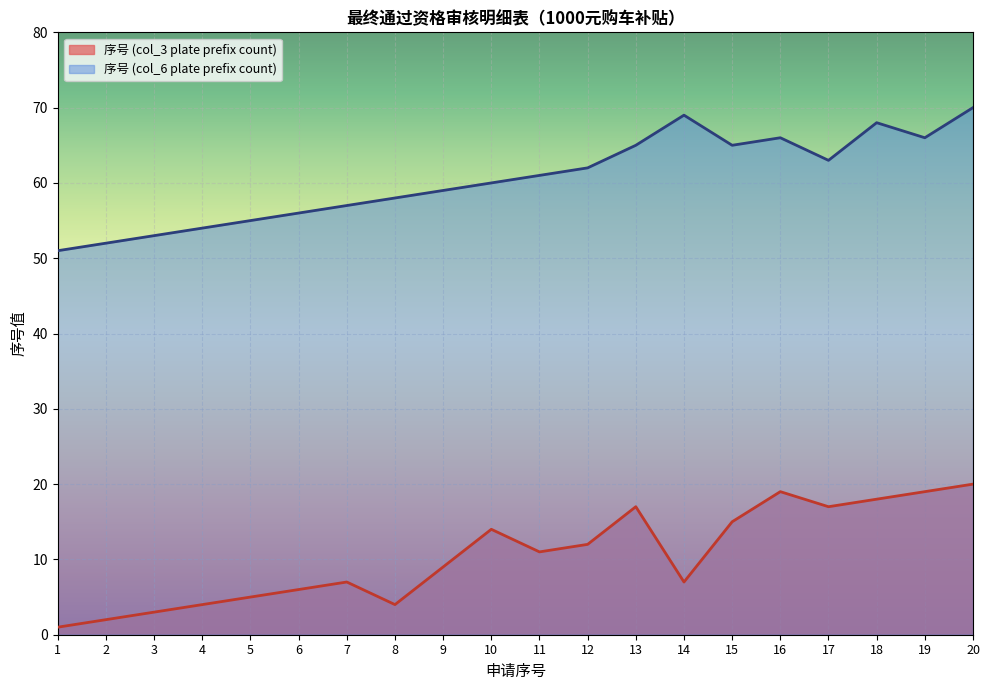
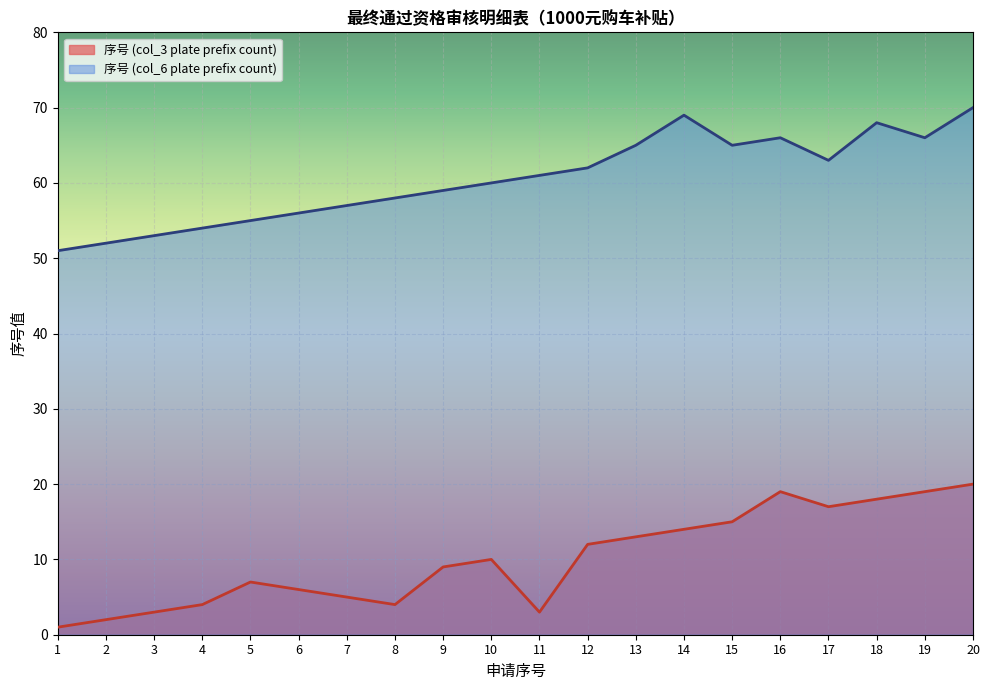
  {
    "序号 (col_3 plate prefix count)": {
      "1": 1,
      "2": 2,
      "3": 3,
      "4": 4,
-     "5": 5,
+     "5": 7,
      "6": 6,
-     "7": 7,
+     "7": 5,
      "8": 4,
      "9": 9,
-     "10": 14,
-     "11": 11,
+     "10": 10,
+     "11": 3,
      "12": 12,
-     "13": 17,
-     "14": 7,
+     "13": 13,
+     "14": 14,
      "15": 15,
      "16": 19,
      "17": 17,
      "18": 18,
      "19": 19,
      "20": 20
    },
    "序号 (col_6 plate prefix count)": {
      "1": 51,
      "2": 52,
      "3": 53,
      "4": 54,
      "5": 55,
      "6": 56,
      "7": 57,
      "8": 58,
      "9": 59,
      "10": 60,
      "11": 61,
      "12": 62,
      "13": 65,
      "14": 69,
      "15": 65,
      "16": 66,
      "17": 63,
      "18": 68,
      "19": 66,
      "20": 70
    }
  }
